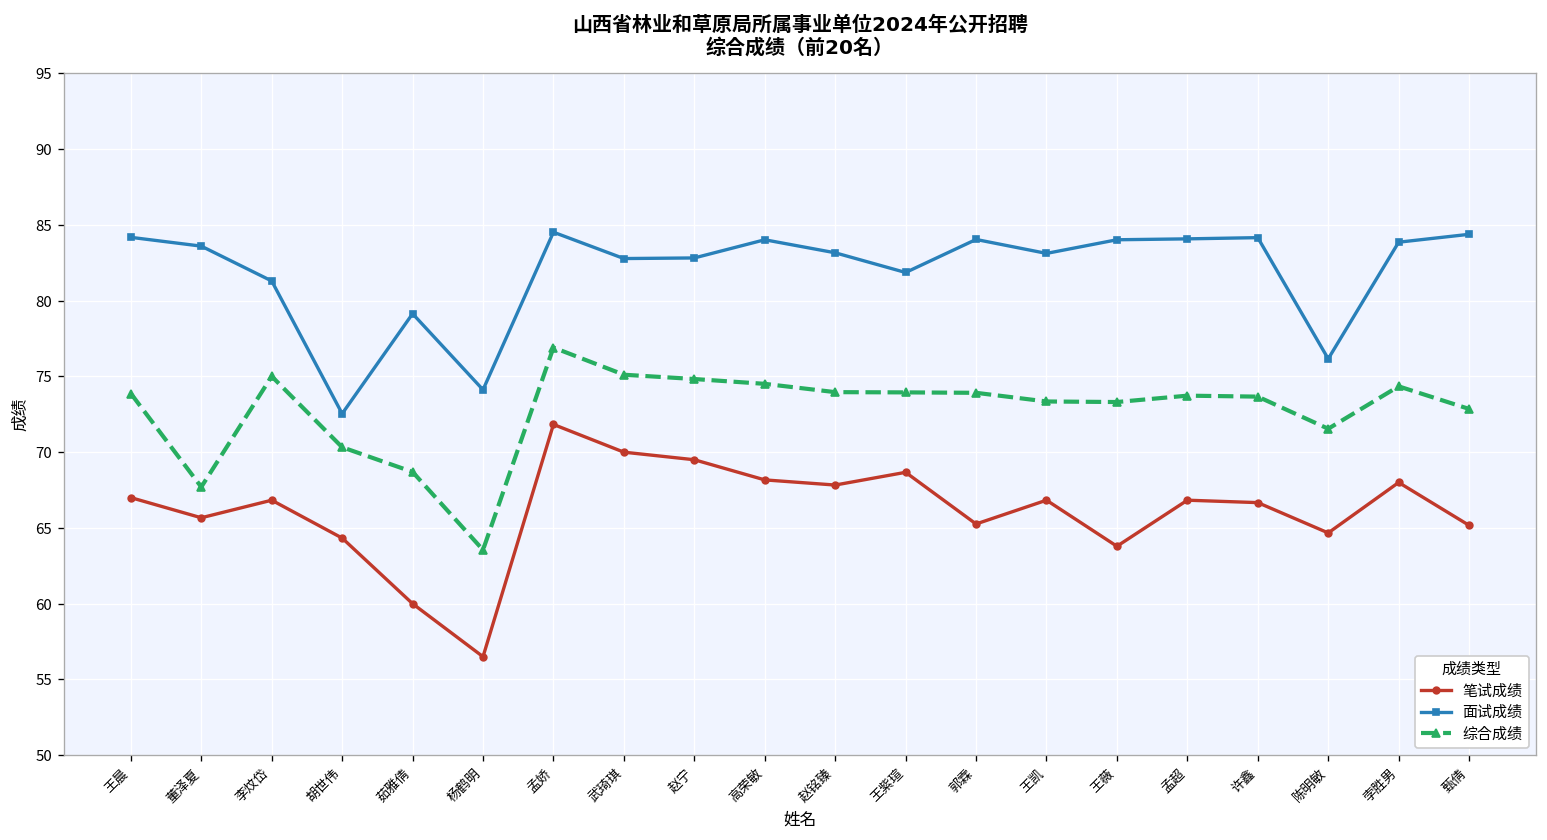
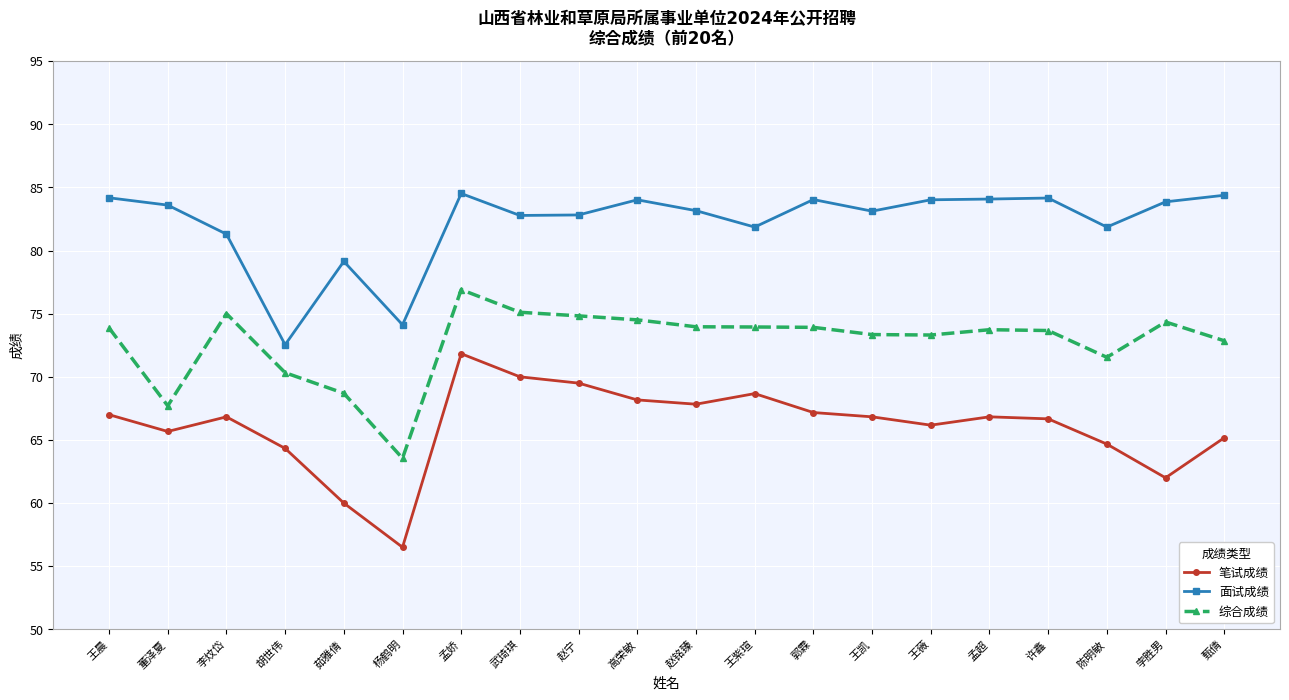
  {
    "笔试成绩": {
      "王晨": 67.0,
      "董泽夏": 65.7,
      "李炆岱": 66.8,
      "胡世伟": 64.3,
      "茹雅倩": 60.0,
      "杨鹤明": 56.5,
      "孟娇": 71.8,
      "武琦琪": 70.0,
      "赵宁": 69.5,
      "高荣敏": 68.2,
      "赵铭臻": 67.8,
      "王紫瑄": 68.7,
-     "郭霖": 65.3,
+     "郭霖": 67.2,
      "王凯": 66.8,
-     "王薇": 63.8,
+     "王薇": 66.2,
      "孟超": 66.8,
      "许鑫": 66.7,
      "陈明敏": 64.7,
-     "孛胜男": 68,
+     "孛胜男": 62,
      "甄倩": 65.2
    },
    "面试成绩": {
      "王晨": 84.2,
      "董泽夏": 83.6,
      "李炆岱": 81.3,
      "胡世伟": 72.5,
      "茹雅倩": 79.1,
      "杨鹤明": 74.1,
      "孟娇": 84.5,
      "武琦琪": 82.8,
      "赵宁": 82.8,
      "高荣敏": 84.0,
      "赵铭臻": 83.2,
      "王紫瑄": 81.9,
      "郭霖": 84.0,
      "王凯": 83.1,
      "王薇": 84.0,
      "孟超": 84.1,
      "许鑫": 84.2,
-     "陈明敏": 76.2,
+     "陈明敏": 81.9,
      "孛胜男": 83.9,
      "甄倩": 84.4
    },
    "综合成绩": {
      "王晨": 73.9,
      "董泽夏": 67.7,
      "李炆岱": 75.0,
      "胡世伟": 70.3,
      "茹雅倩": 68.7,
      "杨鹤明": 63.5,
      "孟娇": 76.9,
      "武琦琪": 75.1,
      "赵宁": 74.8,
      "高荣敏": 74.5,
      "赵铭臻": 74.0,
      "王紫瑄": 73.9,
      "郭霖": 73.9,
      "王凯": 73.3,
      "王薇": 73.3,
      "孟超": 73.7,
      "许鑫": 73.7,
      "陈明敏": 71.5,
      "孛胜男": 74.3,
      "甄倩": 72.9
    }
  }
